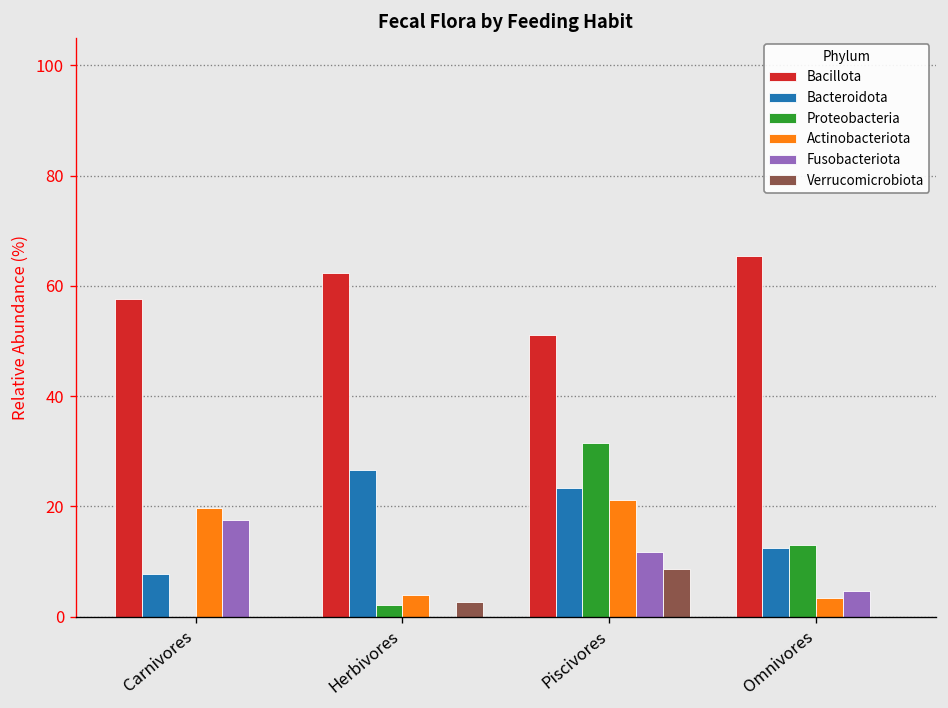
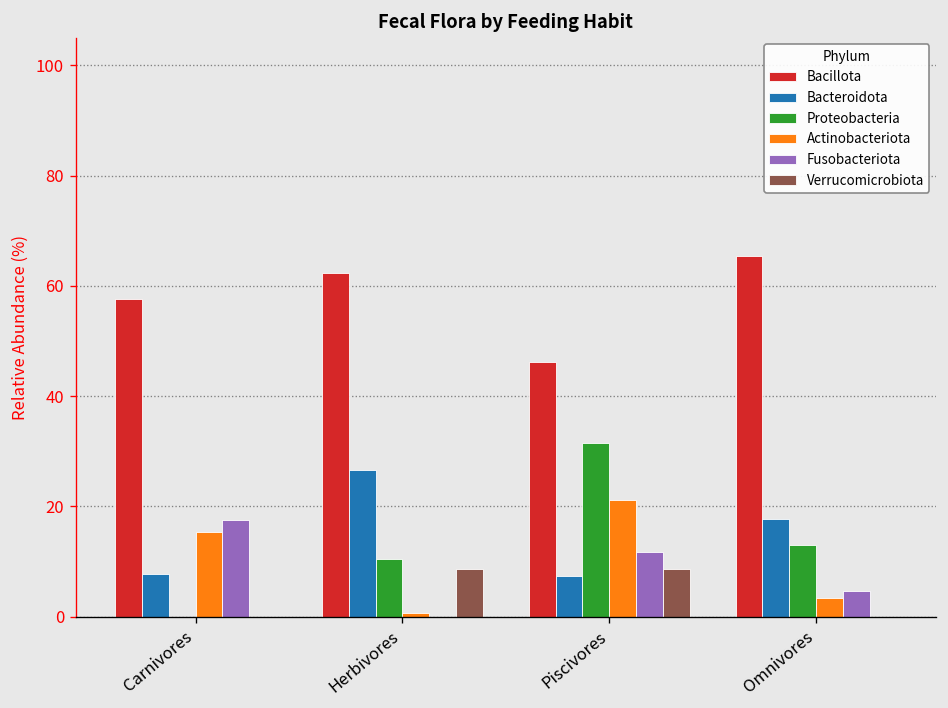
  {
    "Bacillota": {
      "Carnivores": 58,
      "Herbivores": 62,
-     "Piscivores": 51,
+     "Piscivores": 46,
      "Omnivores": 65
    },
    "Bacteroidota": {
      "Carnivores": 8,
      "Herbivores": 27,
-     "Piscivores": 23,
-     "Omnivores": 12
+     "Piscivores": 7,
+     "Omnivores": 18
    },
    "Proteobacteria": {
      "Carnivores": 0,
-     "Herbivores": 2,
+     "Herbivores": 11,
      "Piscivores": 32,
      "Omnivores": 13
    },
    "Actinobacteriota": {
-     "Carnivores": 20,
-     "Herbivores": 4,
+     "Carnivores": 15,
+     "Herbivores": 1,
      "Piscivores": 21,
      "Omnivores": 3
    },
    "Fusobacteriota": {
      "Carnivores": 18,
      "Herbivores": 0,
      "Piscivores": 12,
      "Omnivores": 5
    },
    "Verrucomicrobiota": {
      "Carnivores": 0,
-     "Herbivores": 3,
+     "Herbivores": 9,
      "Piscivores": 9,
      "Omnivores": 0
    }
  }
